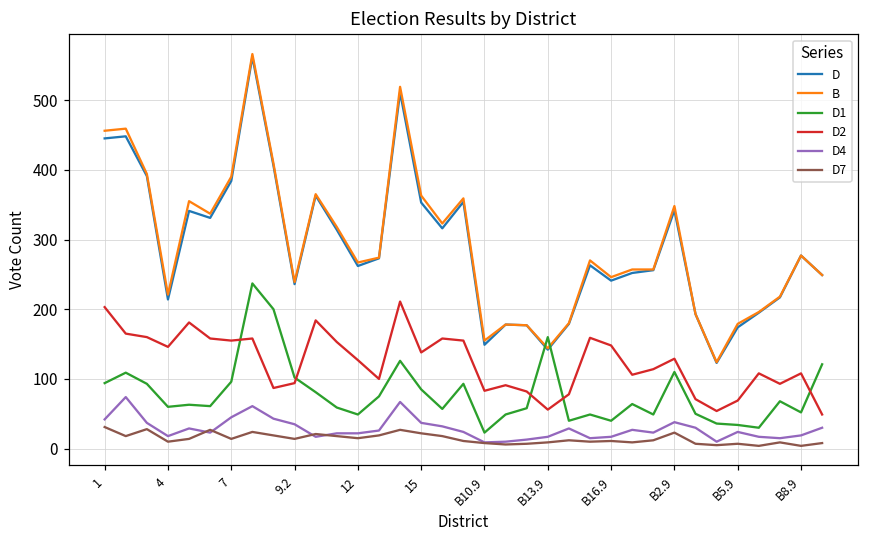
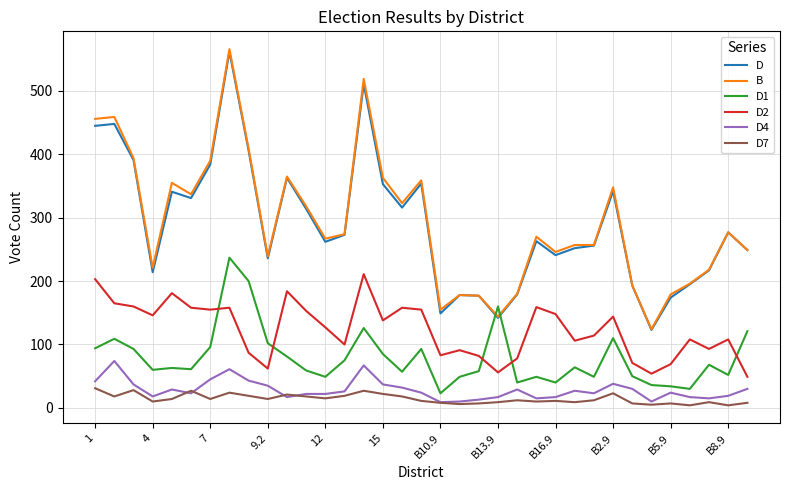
  {
    "D": {
      "1": 450,
      "4": 210,
      "7": 380,
      "12": 260,
      "15": 350,
      "B10.9": 150,
      "B16.9": 240,
      "B2.9": 340,
      "B5.9": 170
    },
    "B": {
      "1": 460,
      "4": 220,
      "7": 390,
      "12": 270,
      "15": 360,
      "B10.9": 160,
      "B16.9": 250,
      "B2.9": 350,
      "B5.9": 180
    },
    "D1": {
      "1": 90,
      "4": 60,
      "7": 100,
      "9.2": 100,
      "12": 50,
      "15": 90,
      "B10.9": 20,
      "B13.9": 160,
      "B16.9": 40,
      "B2.9": 110,
      "B5.9": 30,
      "B8.9": 50
    },
    "D2": {
      "1": 200,
      "4": 150,
      "7": 160,
-     "9.2": 90,
+     "9.2": 60,
      "12": 130,
      "15": 140,
      "B10.9": 80,
      "B13.9": 60,
      "B16.9": 150,
-     "B2.9": 130,
+     "B2.9": 140,
      "B5.9": 70,
      "B8.9": 110
    },
    "D4": {
      "1": 40,
      "4": 20,
      "7": 50,
      "9.2": 40,
      "12": 20,
      "15": 40,
      "B13.9": 20,
      "B16.9": 20,
      "B2.9": 40,
      "B5.9": 20,
      "B8.9": 20
    },
    "D7": {
      "1": 30,
      "4": 10,
      "7": 10,
      "9.2": 10,
      "12": 20,
      "15": 20,
      "B13.9": 10,
      "B16.9": 10,
      "B2.9": 20,
      "B5.9": 10,
      "B8.9": 0
    }
  }
